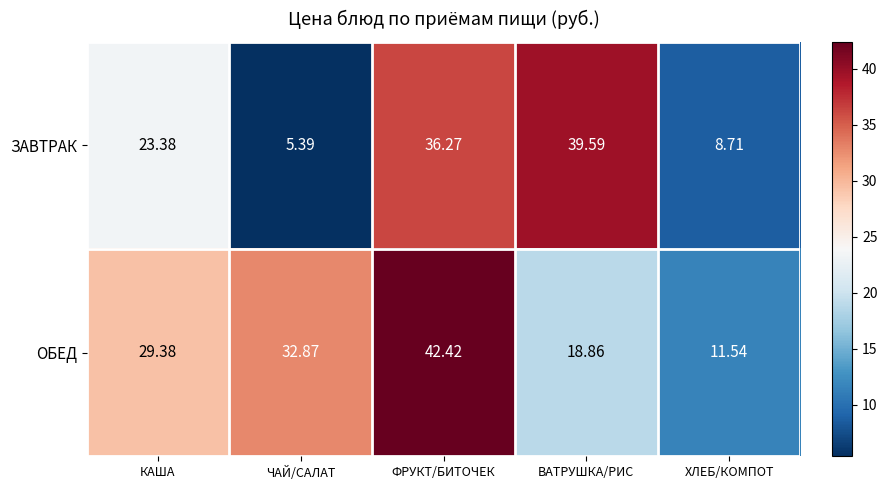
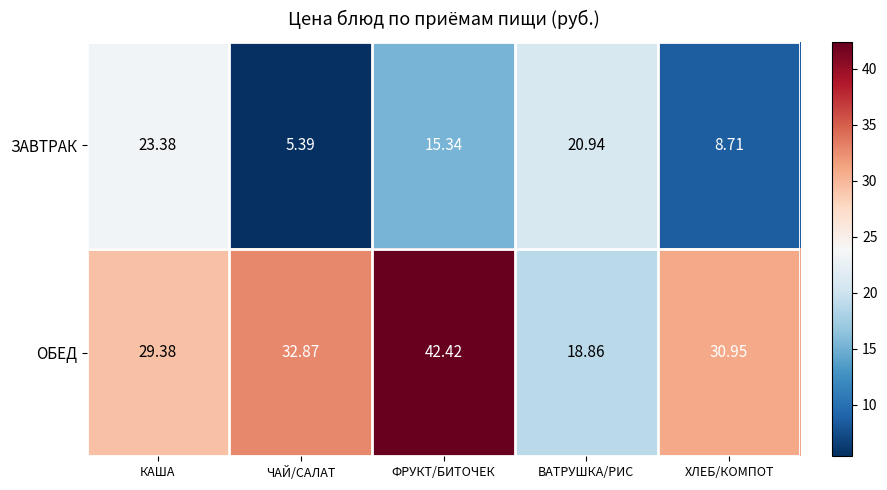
  {
    "ЗАВТРАК": {
      "КАША": 23.38,
      "ЧАЙ/САЛАТ": 5.39,
-     "ФРУКТ/БИТОЧЕК": 36.27,
-     "ВАТРУШКА/РИС": 39.59,
+     "ФРУКТ/БИТОЧЕК": 15.34,
+     "ВАТРУШКА/РИС": 20.94,
      "ХЛЕБ/КОМПОТ": 8.71
    },
    "ОБЕД": {
      "КАША": 29.38,
      "ЧАЙ/САЛАТ": 32.87,
      "ФРУКТ/БИТОЧЕК": 42.42,
      "ВАТРУШКА/РИС": 18.86,
-     "ХЛЕБ/КОМПОТ": 11.54
+     "ХЛЕБ/КОМПОТ": 30.95
    }
  }
